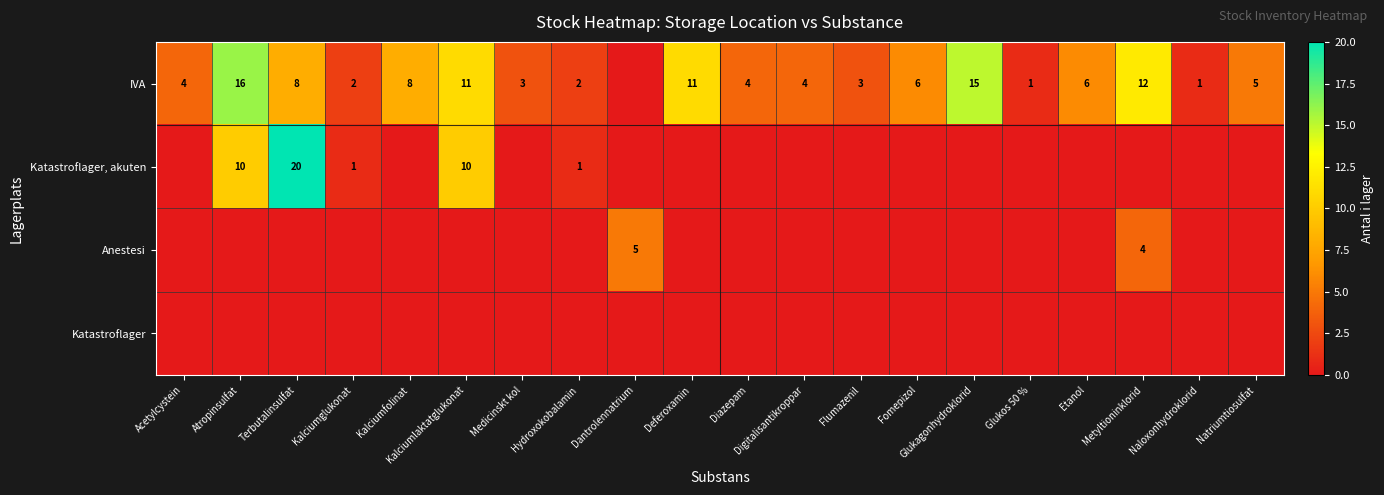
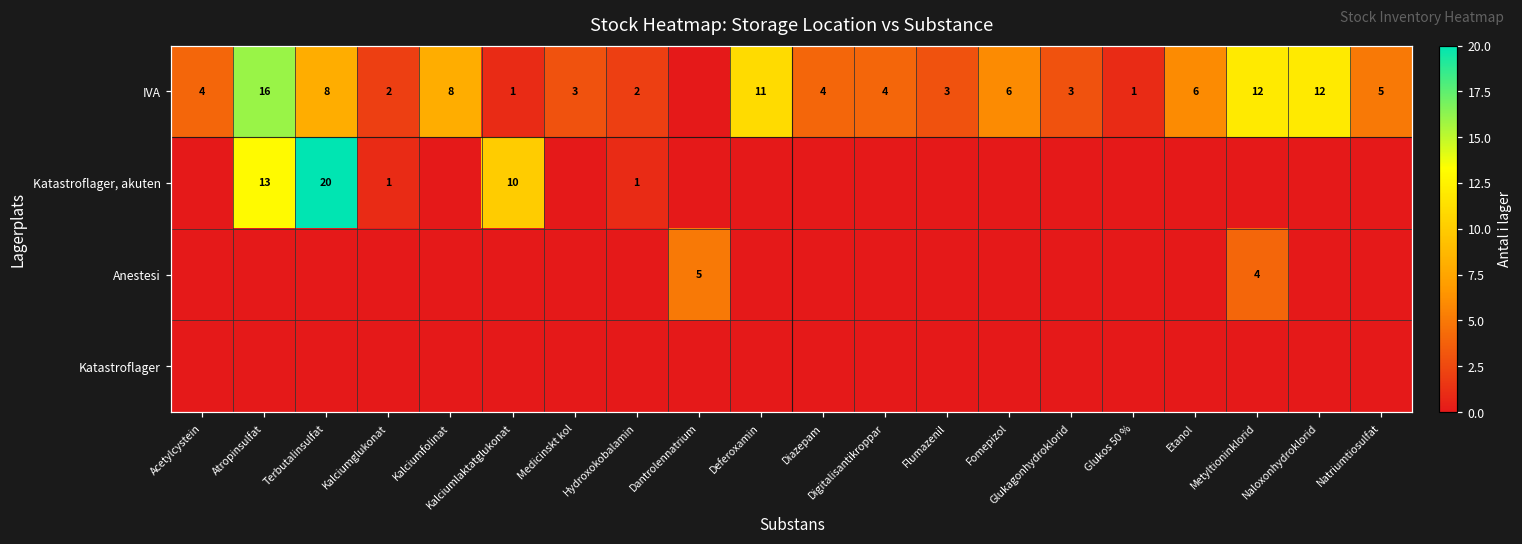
  {
    "IVA": {
      "Acetylcystein": 4,
      "Atropinsulfat": 16,
      "Terbutalinsulfat": 8,
      "Kalciumglukonat": 2,
      "Kalciumfolinat": 8,
-     "Kalciumlaktatglukonat": 11,
+     "Kalciumlaktatglukonat": 1,
      "Medicinskt kol": 3,
      "Hydroxokobalamin": 2,
      "Deferoxamin": 11,
      "Diazepam": 4,
      "Digitalisantikroppar": 4,
      "Flumazenil": 3,
      "Fomepizol": 6,
-     "Glukagonhydroklorid": 15,
+     "Glukagonhydroklorid": 3,
      "Glukos 50 %": 1,
      "Etanol": 6,
      "Metyltioninklorid": 12,
-     "Naloxonhydroklorid": 1,
+     "Naloxonhydroklorid": 12,
      "Natriumtiosulfat": 5
    },
    "Katastroflager, akuten": {
-     "Atropinsulfat": 10,
+     "Atropinsulfat": 13,
      "Terbutalinsulfat": 20,
      "Kalciumglukonat": 1,
      "Kalciumlaktatglukonat": 10,
      "Hydroxokobalamin": 1
    },
    "Anestesi": {
      "Dantrolennatrium": 5,
      "Metyltioninklorid": 4
    }
  }
